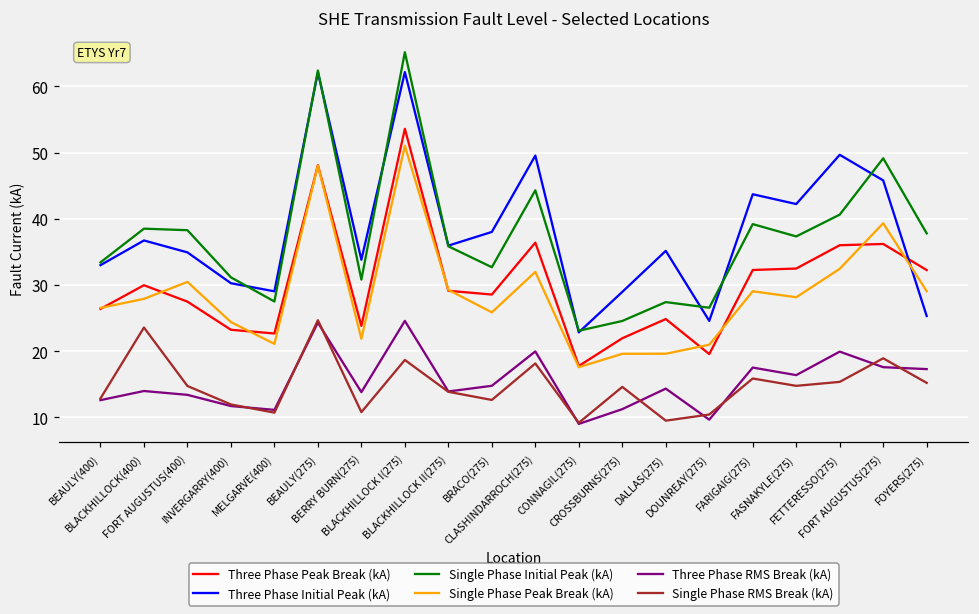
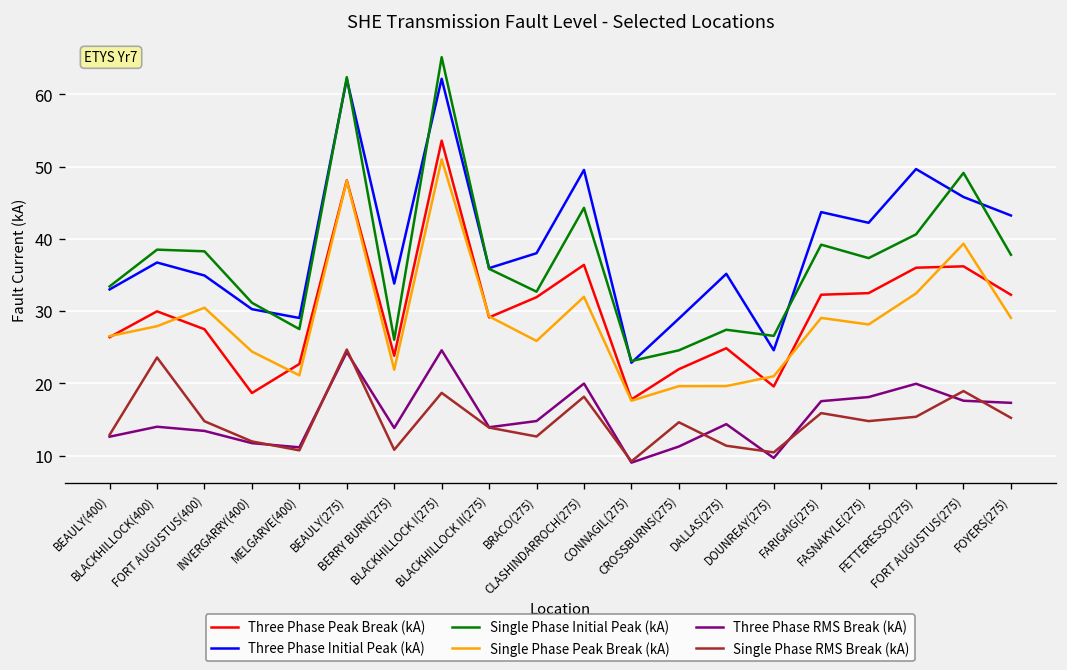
  {
    "Three Phase Peak Break (kA)": {
      "BLACKHILLOCK(400)": 30,
      "FORT AUGUSTUS(400)": 27,
-     "INVERGARRY(400)": 23,
+     "INVERGARRY(400)": 19,
      "MELGARVE(400)": 23,
      "BERRY BURN(275)": 24,
      "BLACKHILLOCK I(275)": 54,
-     "BRACO(275)": 29,
+     "BRACO(275)": 32,
      "CLASHINDARROCH(275)": 36,
      "CROSSBURNS(275)": 22,
      "DALLAS(275)": 25,
      "DOUNREAY(275)": 20,
      "FARIGAIG(275)": 32,
      "FASNAKYLE(275)": 32,
      "FETTERESSO(275)": 36,
      "FORT AUGUSTUS(275)": 36,
      "FOYERS(275)": 32
    },
    "Three Phase Initial Peak (kA)": {
      "BLACKHILLOCK(400)": 37,
      "FORT AUGUSTUS(400)": 35,
      "INVERGARRY(400)": 30,
      "MELGARVE(400)": 29,
      "BERRY BURN(275)": 34,
      "BLACKHILLOCK I(275)": 62,
      "BRACO(275)": 38,
      "CLASHINDARROCH(275)": 50,
      "CROSSBURNS(275)": 29,
      "DALLAS(275)": 35,
      "DOUNREAY(275)": 25,
      "FARIGAIG(275)": 44,
      "FASNAKYLE(275)": 42,
      "FETTERESSO(275)": 50,
      "FORT AUGUSTUS(275)": 46,
-     "FOYERS(275)": 25
+     "FOYERS(275)": 43
    },
    "Single Phase Initial Peak (kA)": {
      "BLACKHILLOCK(400)": 39,
      "FORT AUGUSTUS(400)": 38,
      "INVERGARRY(400)": 31,
      "MELGARVE(400)": 28,
-     "BERRY BURN(275)": 31,
+     "BERRY BURN(275)": 26,
      "BLACKHILLOCK I(275)": 65,
      "BRACO(275)": 33,
      "CLASHINDARROCH(275)": 44,
      "CROSSBURNS(275)": 25,
      "DALLAS(275)": 27,
      "DOUNREAY(275)": 27,
      "FARIGAIG(275)": 39,
      "FASNAKYLE(275)": 37,
      "FETTERESSO(275)": 41,
      "FORT AUGUSTUS(275)": 49,
      "FOYERS(275)": 38
    },
    "Single Phase Peak Break (kA)": {
      "BLACKHILLOCK(400)": 28,
      "FORT AUGUSTUS(400)": 30,
      "INVERGARRY(400)": 24,
      "MELGARVE(400)": 21,
      "BERRY BURN(275)": 22,
      "BLACKHILLOCK I(275)": 51,
      "BRACO(275)": 26,
      "CLASHINDARROCH(275)": 32,
      "CROSSBURNS(275)": 20,
      "DALLAS(275)": 20,
      "DOUNREAY(275)": 21,
      "FARIGAIG(275)": 29,
      "FASNAKYLE(275)": 28,
      "FETTERESSO(275)": 32,
      "FORT AUGUSTUS(275)": 39,
      "FOYERS(275)": 29
    },
    "Three Phase RMS Break (kA)": {
      "BLACKHILLOCK(400)": 14,
      "FORT AUGUSTUS(400)": 13,
      "MELGARVE(400)": 11,
      "BERRY BURN(275)": 14,
      "BLACKHILLOCK I(275)": 25,
      "BRACO(275)": 15,
      "CLASHINDARROCH(275)": 20,
      "CROSSBURNS(275)": 11,
      "DALLAS(275)": 14,
      "DOUNREAY(275)": 10,
      "FARIGAIG(275)": 18,
-     "FASNAKYLE(275)": 16,
+     "FASNAKYLE(275)": 18,
      "FETTERESSO(275)": 20,
      "FORT AUGUSTUS(275)": 18,
      "FOYERS(275)": 17
    },
    "Single Phase RMS Break (kA)": {
      "BLACKHILLOCK(400)": 24,
      "FORT AUGUSTUS(400)": 15,
      "MELGARVE(400)": 11,
      "BERRY BURN(275)": 11,
      "BLACKHILLOCK I(275)": 19,
      "BRACO(275)": 13,
      "CLASHINDARROCH(275)": 18,
      "CROSSBURNS(275)": 15,
-     "DALLAS(275)": 10,
+     "DALLAS(275)": 11,
      "DOUNREAY(275)": 10,
      "FARIGAIG(275)": 16,
      "FASNAKYLE(275)": 15,
      "FETTERESSO(275)": 15,
      "FORT AUGUSTUS(275)": 19,
      "FOYERS(275)": 15
    }
  }
